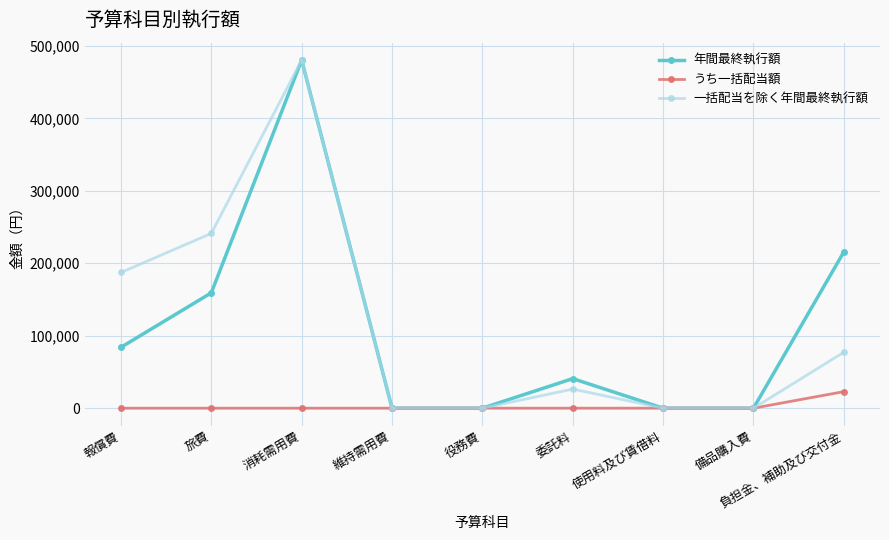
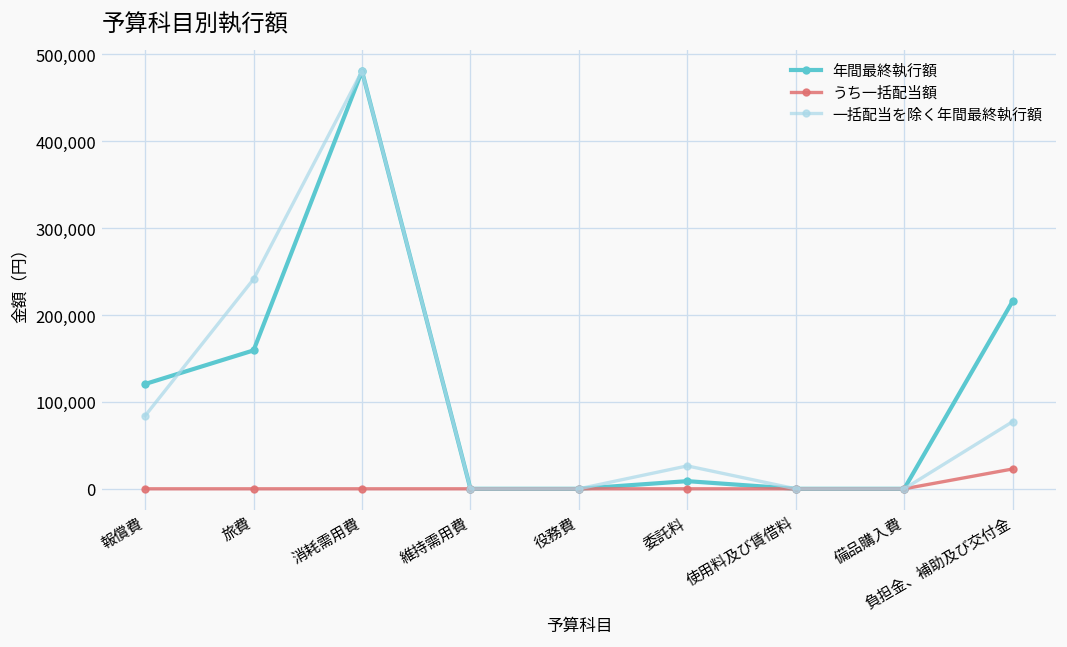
  {
    "年間最終執行額": {
-     "報償費": "80,000",
+     "報償費": "120,000",
      "旅費": "160,000",
-     "委託料": "40,000",
+     "委託料": "10,000",
      "負担金、補助及び交付金": "220,000"
    },
    "うち一括配当額": {
      "報償費": "0",
      "旅費": "0",
      "消耗需用費": "0",
      "委託料": "0",
      "負担金、補助及び交付金": "20,000"
    },
    "一括配当を除く年間最終執行額": {
-     "報償費": "190,000",
+     "報償費": "80,000",
      "旅費": "240,000",
      "委託料": "30,000",
      "負担金、補助及び交付金": "80,000"
    }
  }
